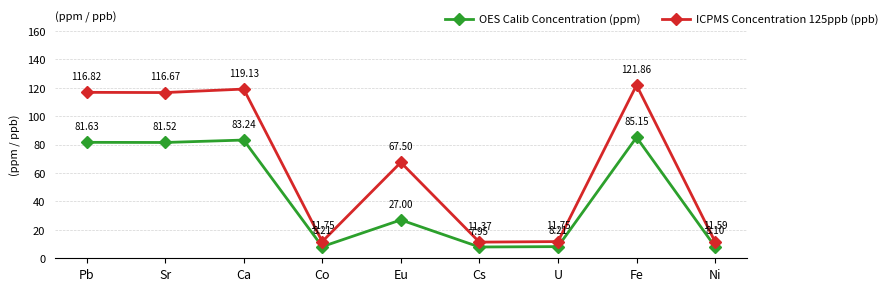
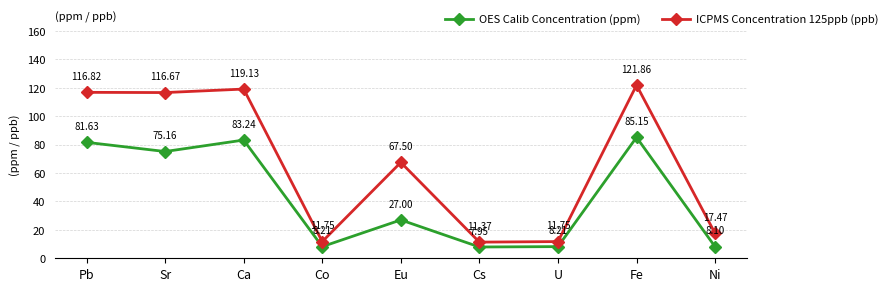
  {
    "OES Calib Concentration (ppm)": {
      "Pb": 81.63,
-     "Sr": 81.52,
+     "Sr": 75.16,
      "Ca": 83.24,
      "Eu": 27.00,
      "Fe": 85.15
    },
    "ICPMS Concentration 125ppb (ppb)": {
      "Pb": 116.82,
      "Sr": 116.67,
      "Ca": 119.13,
      "Eu": 67.50,
      "Fe": 121.86,
-     "Ni": 11.59
+     "Ni": 17.47
    }
  }
